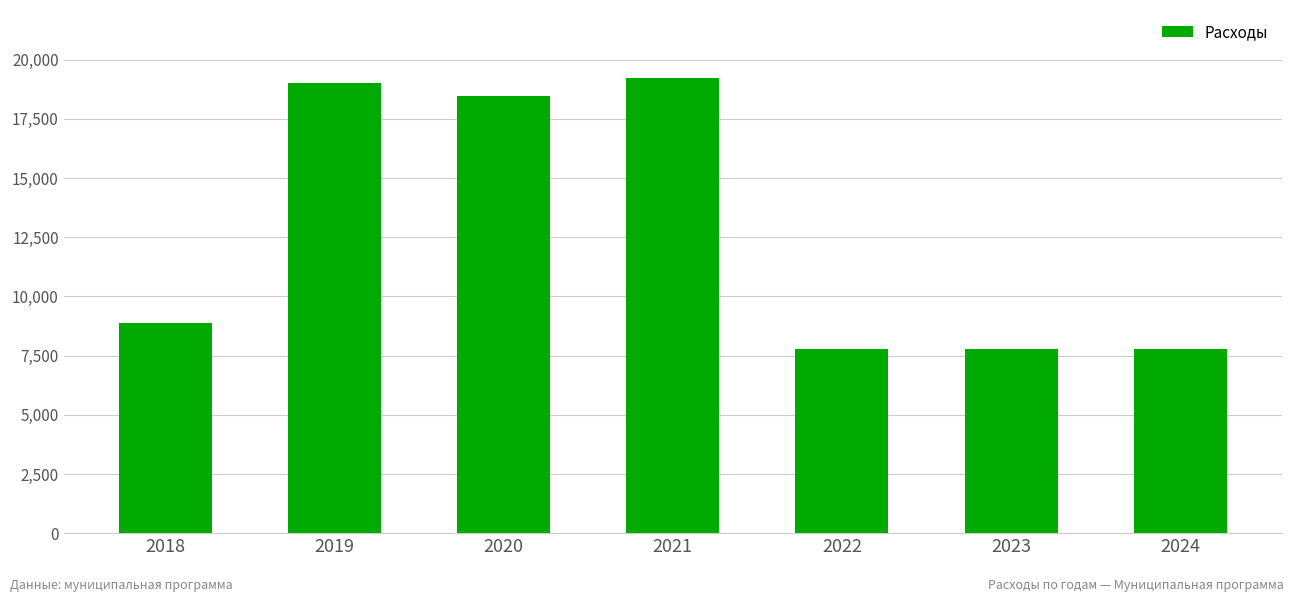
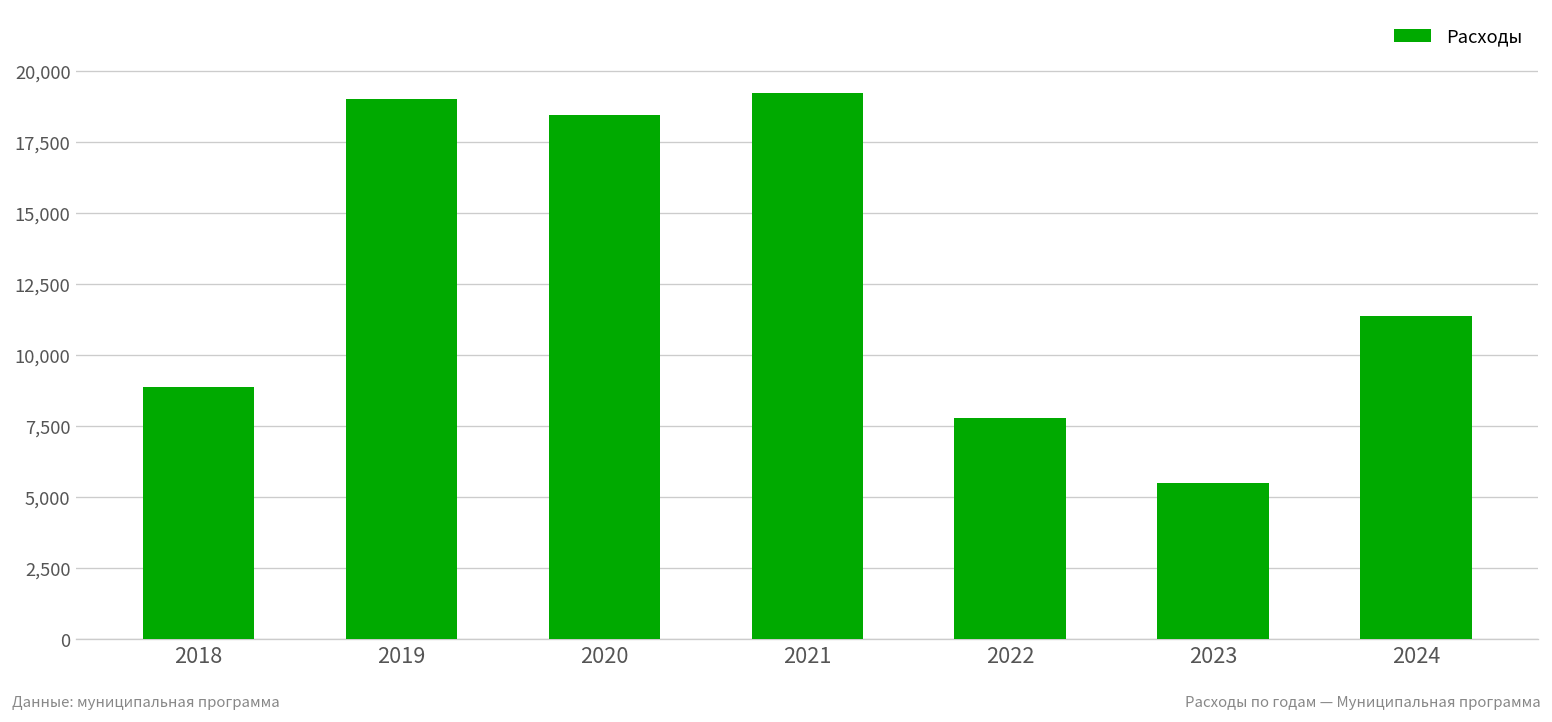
  {
    "2018": "8,900",
    "2019": "19,000",
    "2020": "18,500",
    "2021": "19,200",
    "2022": "7,800",
-   "2023": "7,800",
-   "2024": "7,800"
+   "2023": "5,500",
+   "2024": "11,400"
  }
